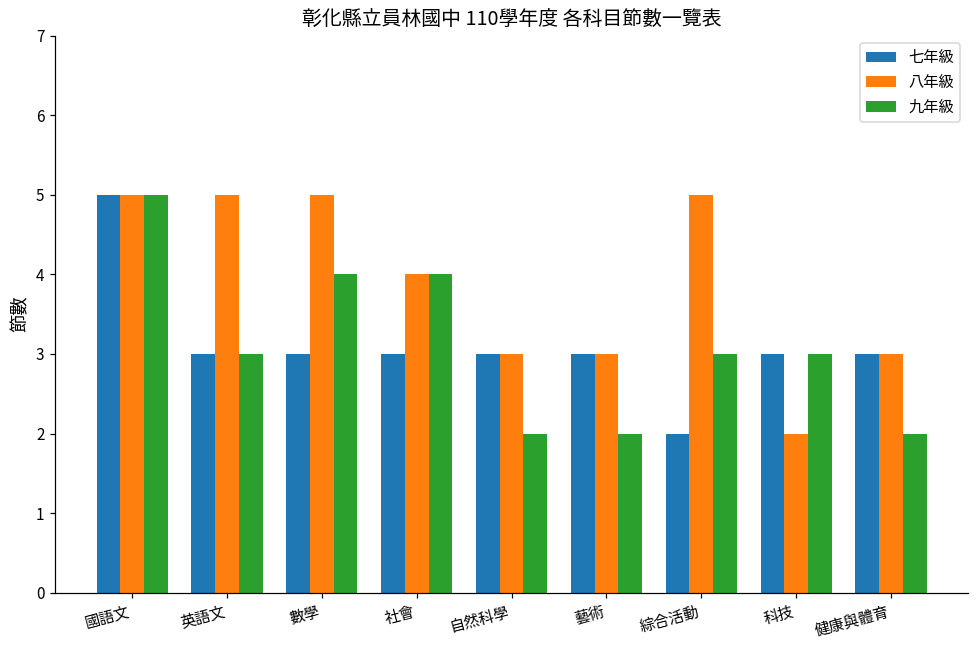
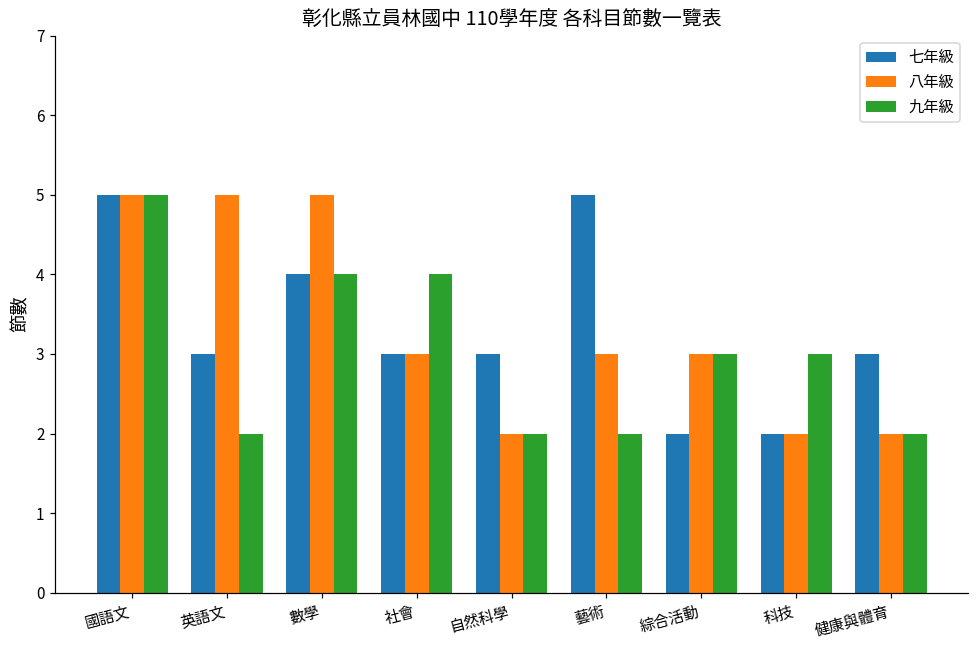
  {
    "七年級": {
      "國語文": 5,
      "英語文": 3,
-     "數學": 3,
+     "數學": 4,
      "社會": 3,
      "自然科學": 3,
-     "藝術": 3,
+     "藝術": 5,
      "綜合活動": 2,
-     "科技": 3,
+     "科技": 2,
      "健康與體育": 3
    },
    "八年級": {
      "國語文": 5,
      "英語文": 5,
      "數學": 5,
-     "社會": 4,
-     "自然科學": 3,
+     "社會": 3,
+     "自然科學": 2,
      "藝術": 3,
-     "綜合活動": 5,
+     "綜合活動": 3,
      "科技": 2,
-     "健康與體育": 3
+     "健康與體育": 2
    },
    "九年級": {
      "國語文": 5,
-     "英語文": 3,
+     "英語文": 2,
      "數學": 4,
      "社會": 4,
      "自然科學": 2,
      "藝術": 2,
      "綜合活動": 3,
      "科技": 3,
      "健康與體育": 2
    }
  }
